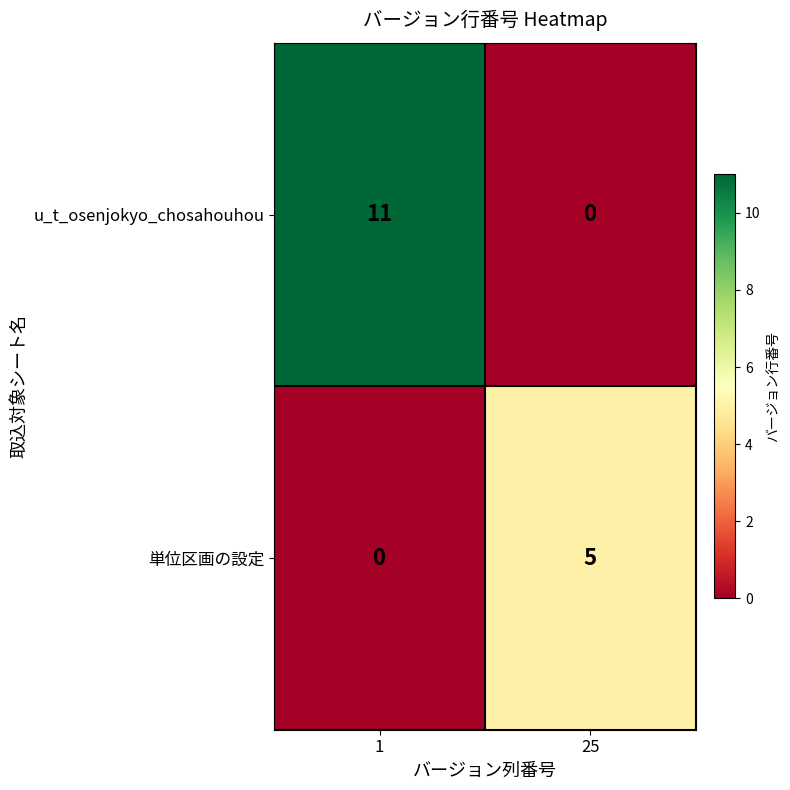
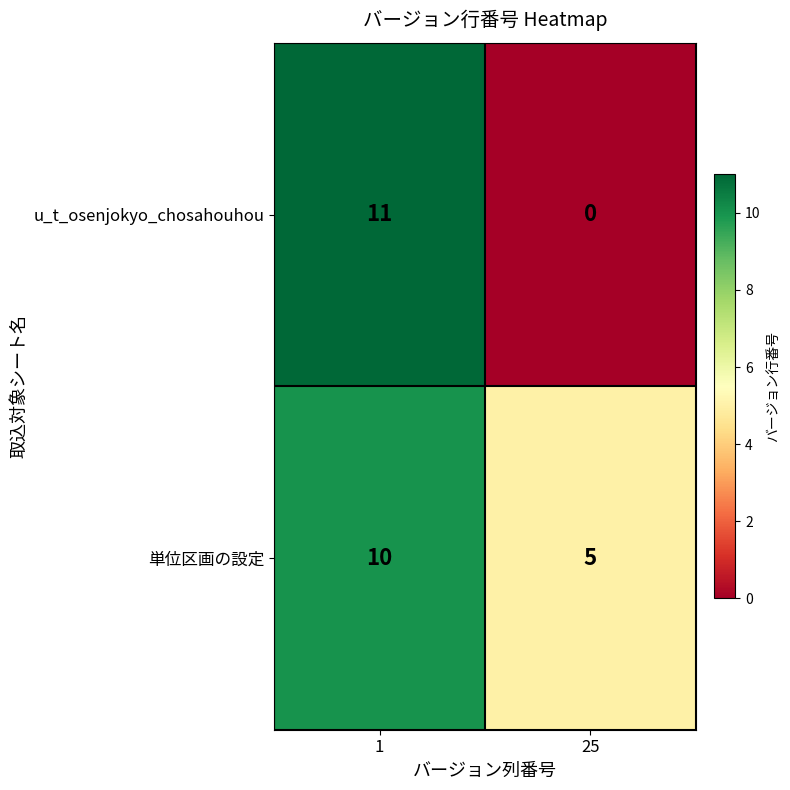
  {
    "u_t_osenjokyo_chosahouhou": {
      "1": 11,
      "25": 0
    },
    "単位区画の設定": {
-     "1": 0,
+     "1": 10,
      "25": 5
    }
  }
